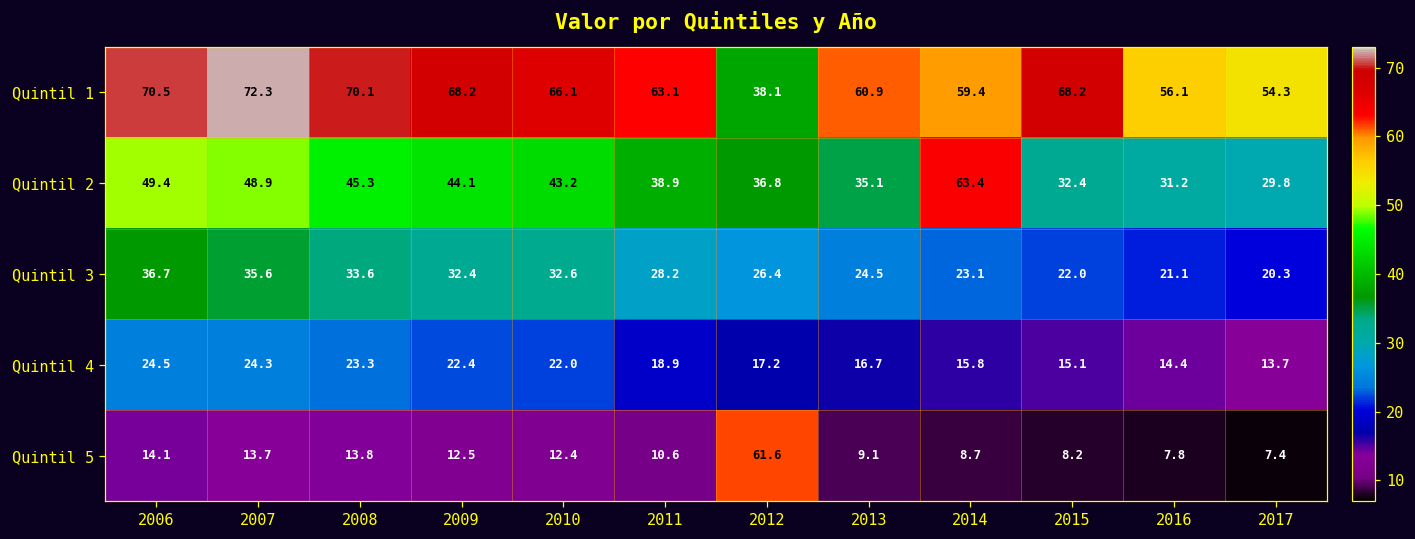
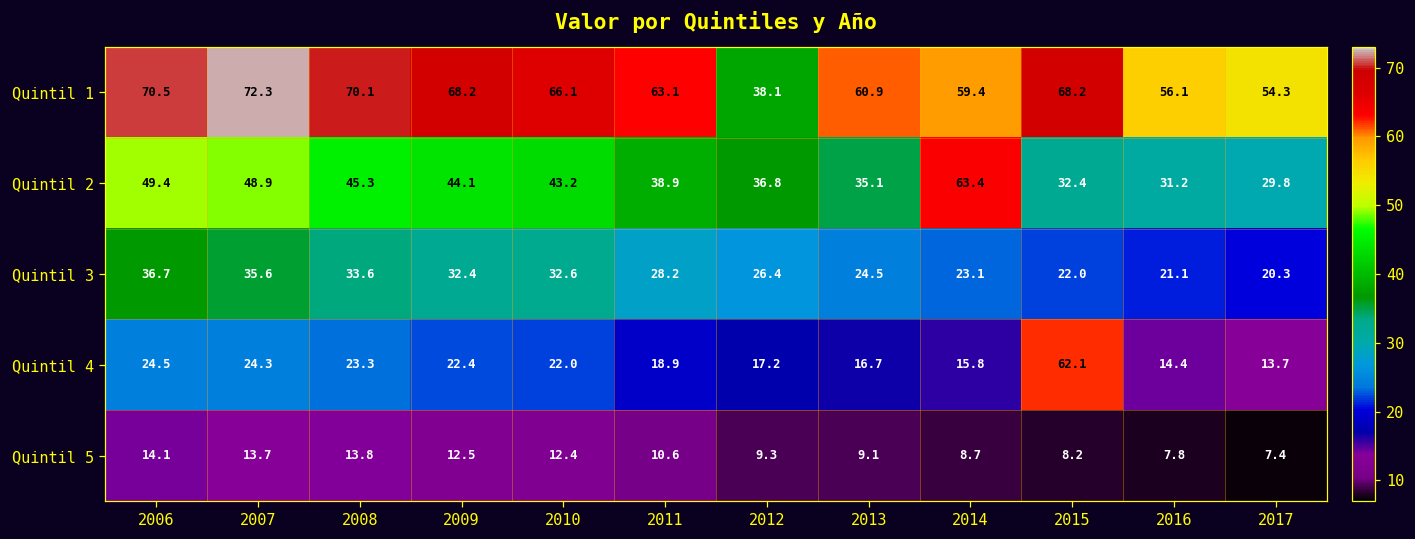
  {
    "Quintil 1": {
      "2006": 70.5,
      "2007": 72.3,
      "2008": 70.1,
      "2009": 68.2,
      "2010": 66.1,
      "2011": 63.1,
      "2012": 38.1,
      "2013": 60.9,
      "2014": 59.4,
      "2015": 68.2,
      "2016": 56.1,
      "2017": 54.3
    },
    "Quintil 2": {
      "2006": 49.4,
      "2007": 48.9,
      "2008": 45.3,
      "2009": 44.1,
      "2010": 43.2,
      "2011": 38.9,
      "2012": 36.8,
      "2013": 35.1,
      "2014": 63.4,
      "2015": 32.4,
      "2016": 31.2,
      "2017": 29.8
    },
    "Quintil 3": {
      "2006": 36.7,
      "2007": 35.6,
      "2008": 33.6,
      "2009": 32.4,
      "2010": 32.6,
      "2011": 28.2,
      "2012": 26.4,
      "2013": 24.5,
      "2014": 23.1,
      "2015": 22.0,
      "2016": 21.1,
      "2017": 20.3
    },
    "Quintil 4": {
      "2006": 24.5,
      "2007": 24.3,
      "2008": 23.3,
      "2009": 22.4,
      "2010": 22.0,
      "2011": 18.9,
      "2012": 17.2,
      "2013": 16.7,
      "2014": 15.8,
-     "2015": 15.1,
+     "2015": 62.1,
      "2016": 14.4,
      "2017": 13.7
    },
    "Quintil 5": {
      "2006": 14.1,
      "2007": 13.7,
      "2008": 13.8,
      "2009": 12.5,
      "2010": 12.4,
      "2011": 10.6,
-     "2012": 61.6,
+     "2012": 9.3,
      "2013": 9.1,
      "2014": 8.7,
      "2015": 8.2,
      "2016": 7.8,
      "2017": 7.4
    }
  }
